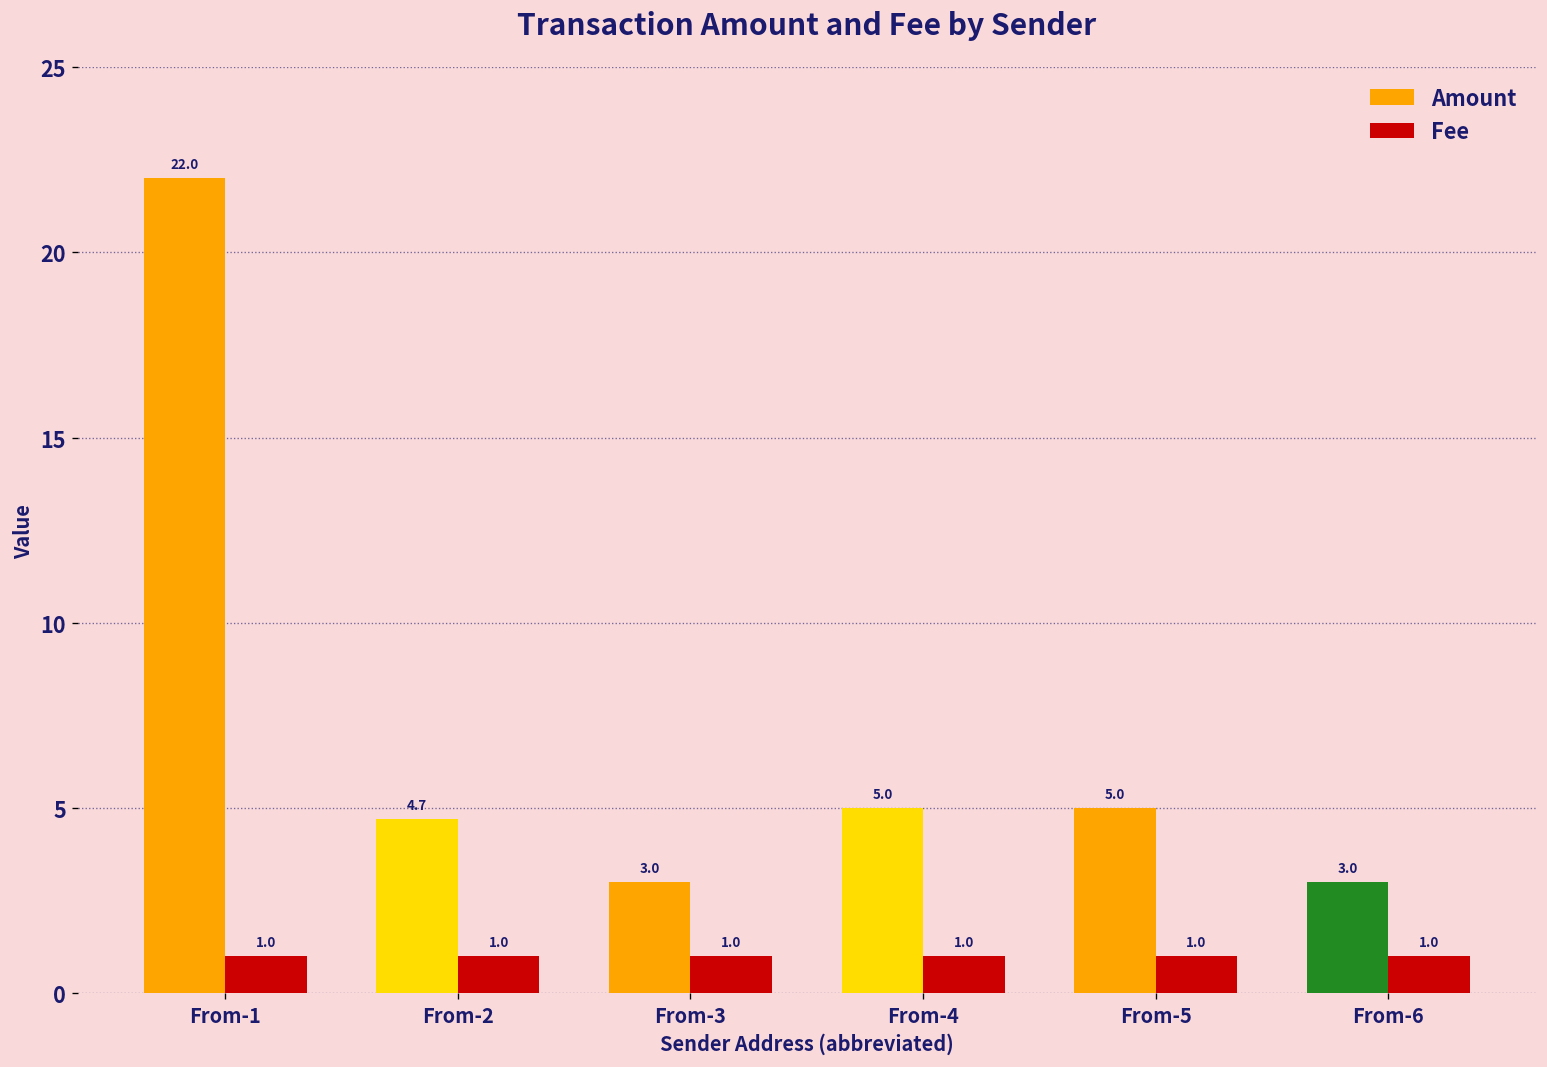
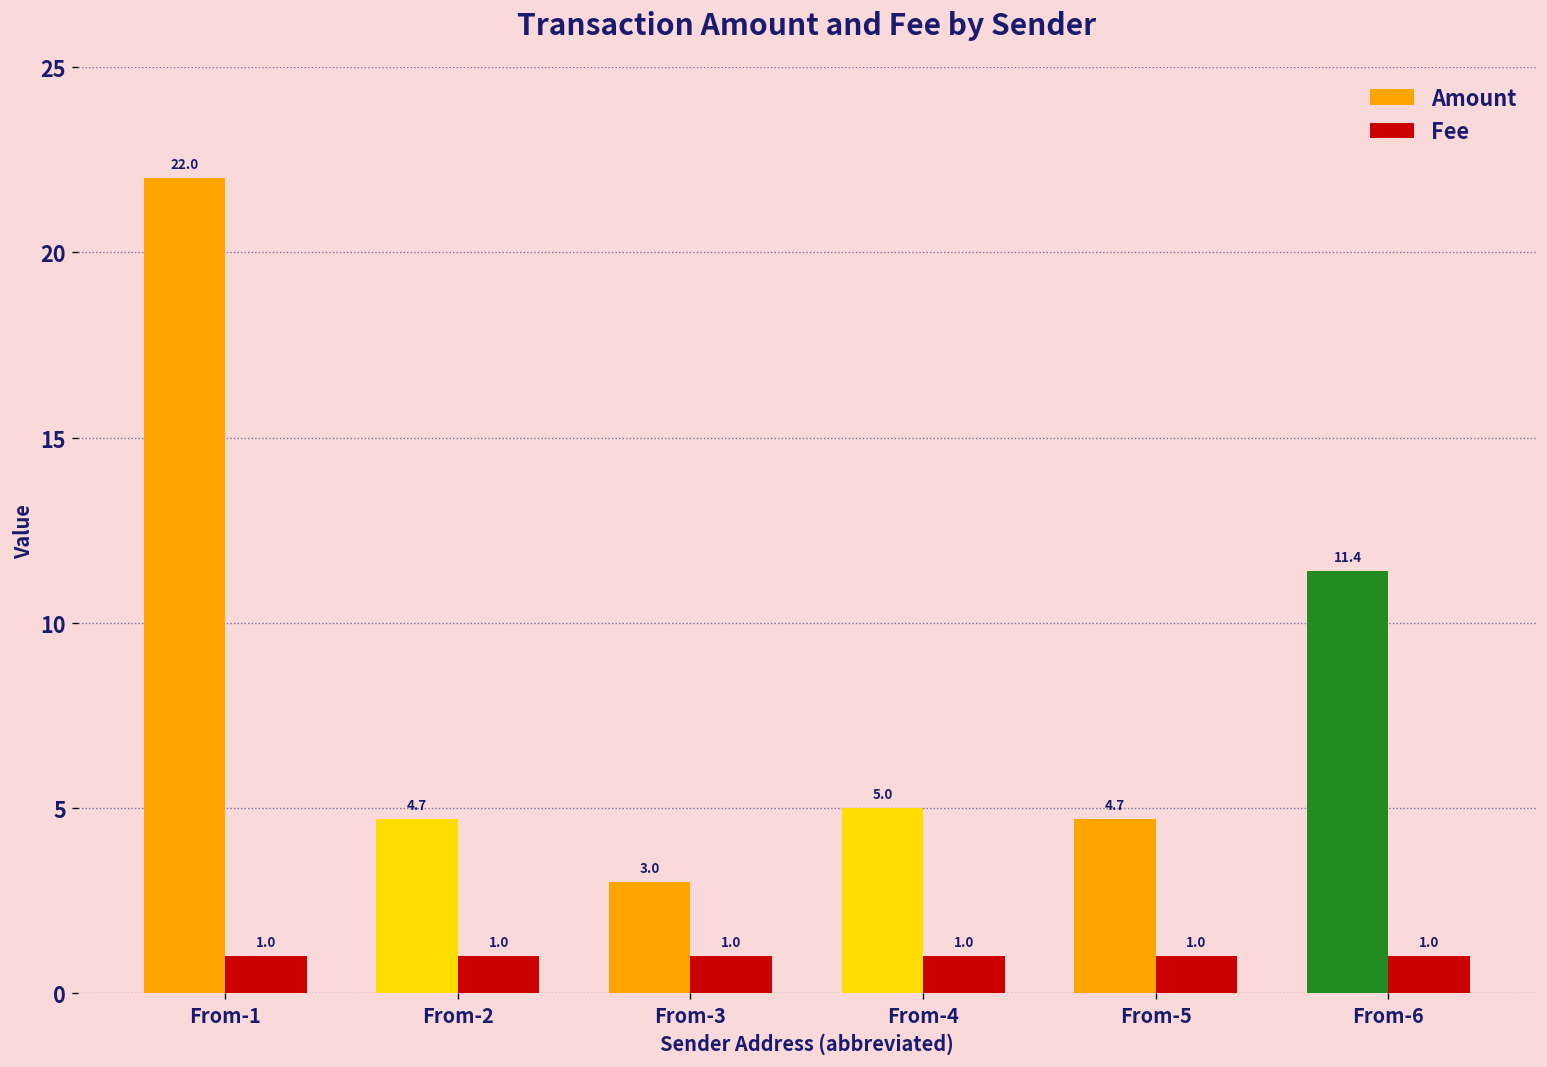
  {
    "Amount": {
      "From-1": 22.0,
      "From-2": 4.7,
      "From-3": 3.0,
      "From-4": 5.0,
-     "From-5": 5.0,
-     "From-6": 3.0
+     "From-5": 4.7,
+     "From-6": 11.4
    },
    "Fee": {
      "From-1": 1.0,
      "From-2": 1.0,
      "From-3": 1.0,
      "From-4": 1.0,
      "From-5": 1.0,
      "From-6": 1.0
    }
  }
